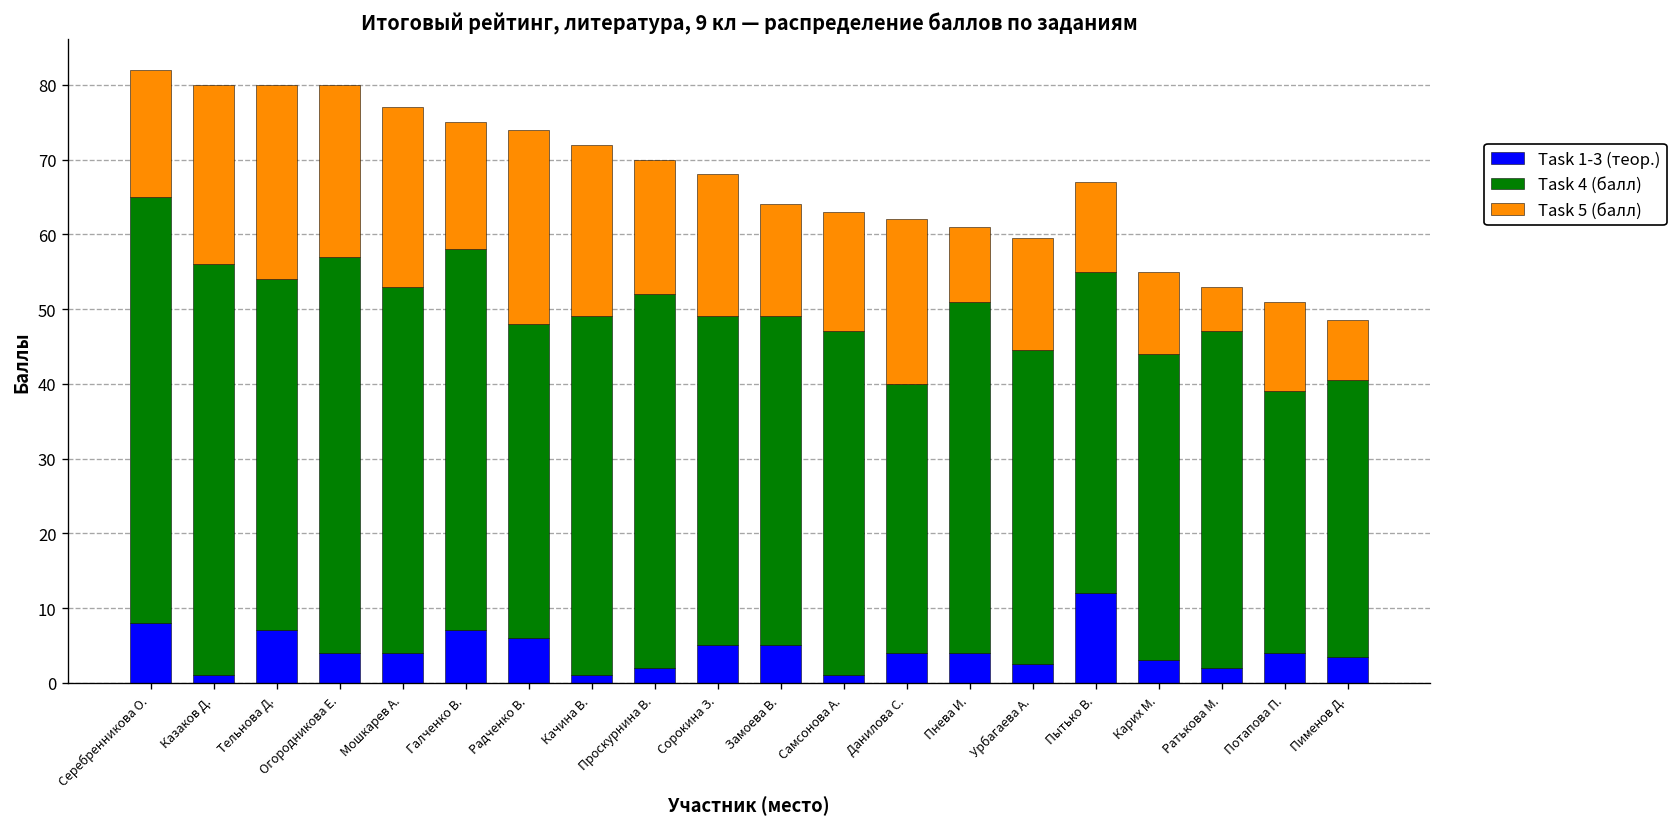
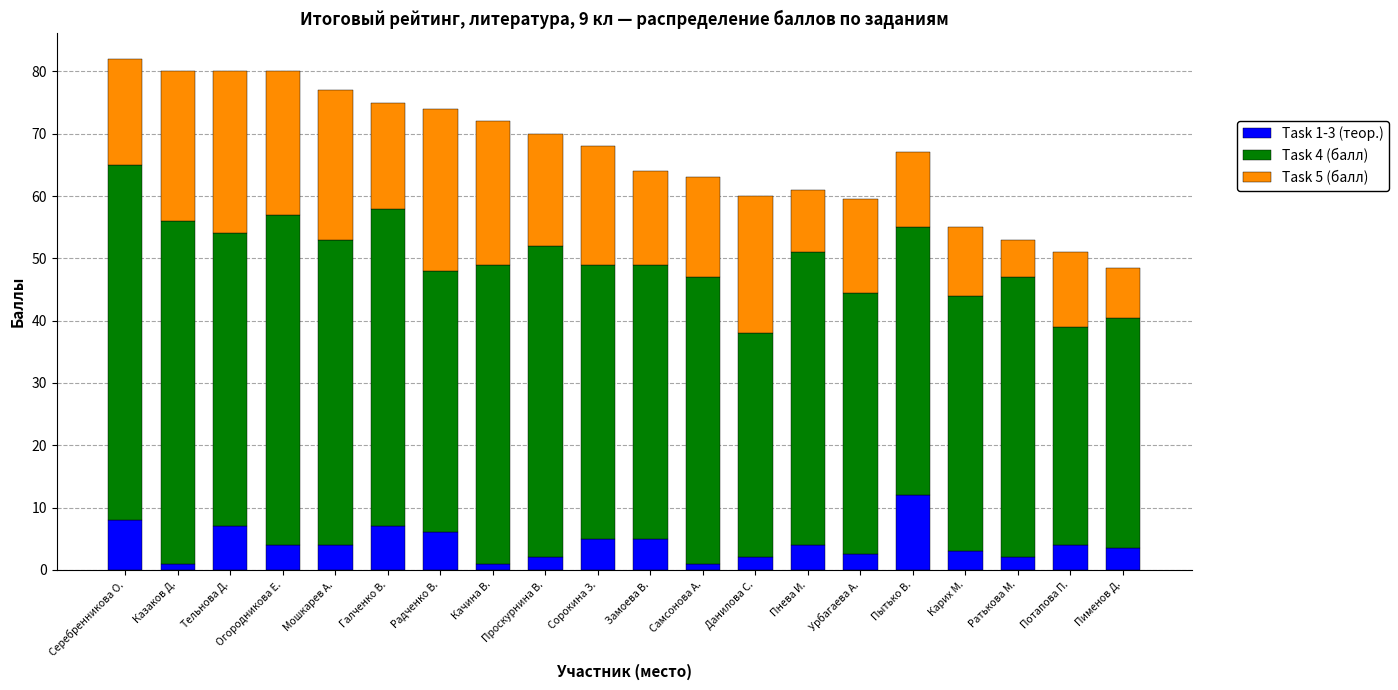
  {
    "Task 1-3 (теор.)": {
      "Серебренникова О.": 8,
      "Казаков Д.": 1,
      "Тельнова Д.": 7,
      "Огородникова Е.": 4,
      "Мошкарев А.": 4,
      "Галченко В.": 7,
      "Радченко В.": 6,
      "Качина В.": 1,
      "Проскурнина В.": 2,
      "Сорокина З.": 5,
      "Замоева В.": 5,
      "Самсонова А.": 1,
-     "Данилова С.": 4,
+     "Данилова С.": 2,
      "Пнева И.": 4,
      "Урбагаева А.": 3,
      "Пытько В.": 12,
      "Карих М.": 3,
      "Ратькова М.": 2,
      "Потапова П.": 4,
      "Пименов Д.": 4
    },
    "Task 4 (балл)": {
      "Серебренникова О.": 57,
      "Казаков Д.": 55,
      "Тельнова Д.": 47,
      "Огородникова Е.": 53,
      "Мошкарев А.": 49,
      "Галченко В.": 51,
      "Радченко В.": 42,
      "Качина В.": 48,
      "Проскурнина В.": 50,
      "Сорокина З.": 44,
      "Замоева В.": 44,
      "Самсонова А.": 46,
      "Данилова С.": 36,
      "Пнева И.": 47,
      "Урбагаева А.": 42,
      "Пытько В.": 43,
      "Карих М.": 41,
      "Ратькова М.": 45,
      "Потапова П.": 35,
      "Пименов Д.": 37
    },
    "Task 5 (балл)": {
      "Серебренникова О.": 17,
      "Казаков Д.": 24,
      "Тельнова Д.": 26,
      "Огородникова Е.": 23,
      "Мошкарев А.": 24,
      "Галченко В.": 17,
      "Радченко В.": 26,
      "Качина В.": 23,
      "Проскурнина В.": 18,
      "Сорокина З.": 19,
      "Замоева В.": 15,
      "Самсонова А.": 16,
      "Данилова С.": 22,
      "Пнева И.": 10,
      "Урбагаева А.": 15,
      "Пытько В.": 12,
      "Карих М.": 11,
      "Ратькова М.": 6,
      "Потапова П.": 12,
      "Пименов Д.": 8
    }
  }
